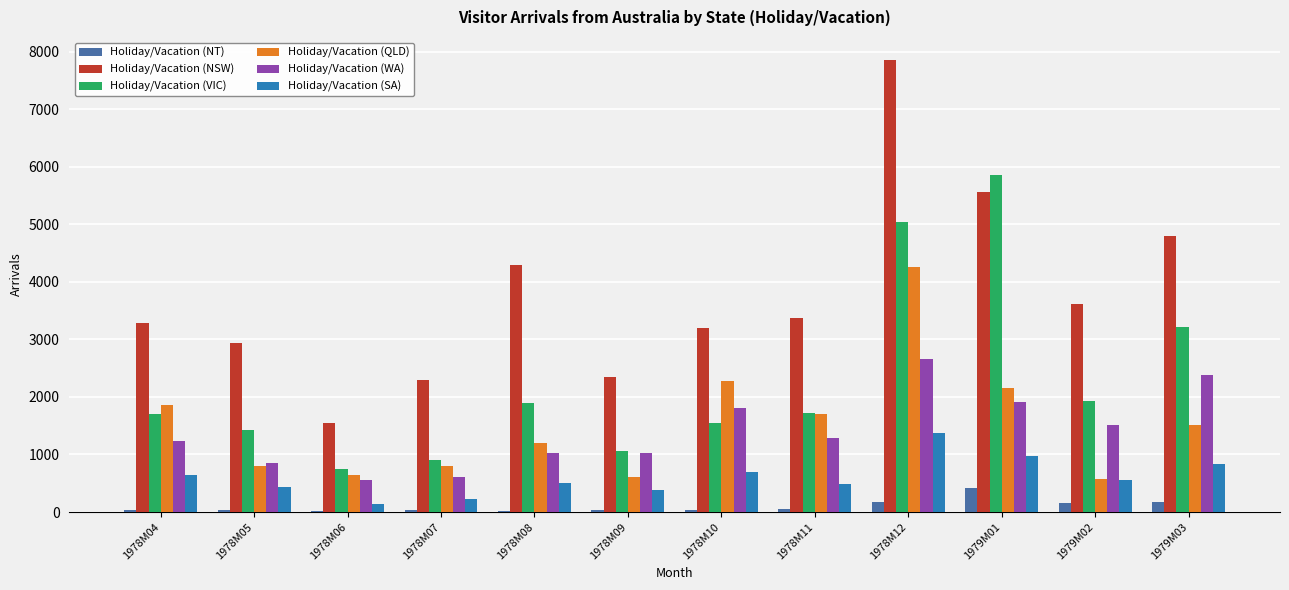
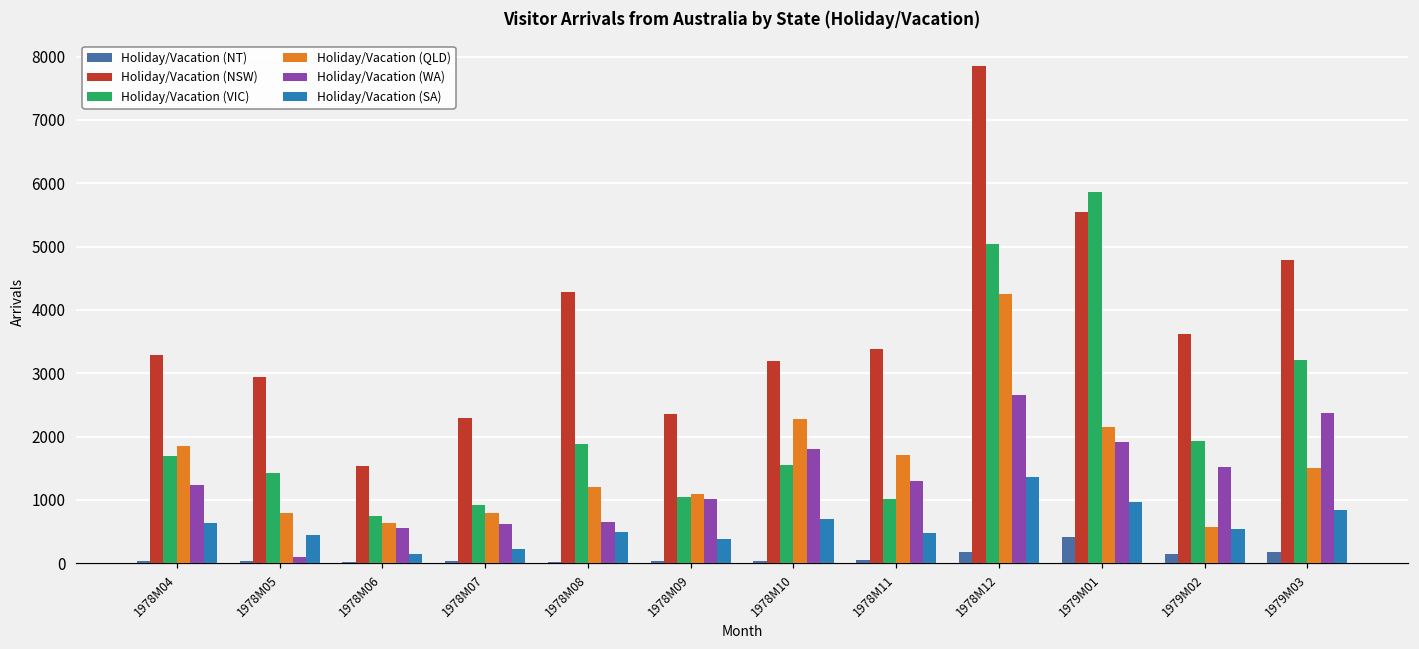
  {
    "Holiday/Vacation (NSW)": {
      "1978M04": 3300,
      "1978M05": 2900,
      "1978M06": 1500,
      "1978M07": 2300,
      "1978M08": 4300,
      "1978M09": 2400,
      "1978M10": 3200,
      "1978M11": 3400,
      "1978M12": 7900,
      "1979M01": 5600,
      "1979M02": 3600,
      "1979M03": 4800
    },
    "Holiday/Vacation (VIC)": {
      "1978M04": 1700,
      "1978M05": 1400,
      "1978M06": 700,
      "1978M07": 900,
      "1978M08": 1900,
      "1978M09": 1100,
      "1978M10": 1500,
-     "1978M11": 1700,
+     "1978M11": 1000,
      "1978M12": 5000,
      "1979M01": 5900,
      "1979M02": 1900,
      "1979M03": 3200
    },
    "Holiday/Vacation (QLD)": {
      "1978M04": 1900,
      "1978M05": 800,
      "1978M06": 600,
      "1978M07": 800,
      "1978M08": 1200,
-     "1978M09": 600,
+     "1978M09": 1100,
      "1978M10": 2300,
      "1978M11": 1700,
      "1978M12": 4300,
      "1979M01": 2200,
      "1979M02": 600,
      "1979M03": 1500
    },
    "Holiday/Vacation (WA)": {
      "1978M04": 1200,
-     "1978M05": 800,
+     "1978M05": 100,
      "1978M06": 600,
      "1978M07": 600,
-     "1978M08": 1000,
+     "1978M08": 700,
      "1978M09": 1000,
      "1978M10": 1800,
      "1978M11": 1300,
      "1978M12": 2700,
      "1979M01": 1900,
      "1979M02": 1500,
      "1979M03": 2400
    }
  }
